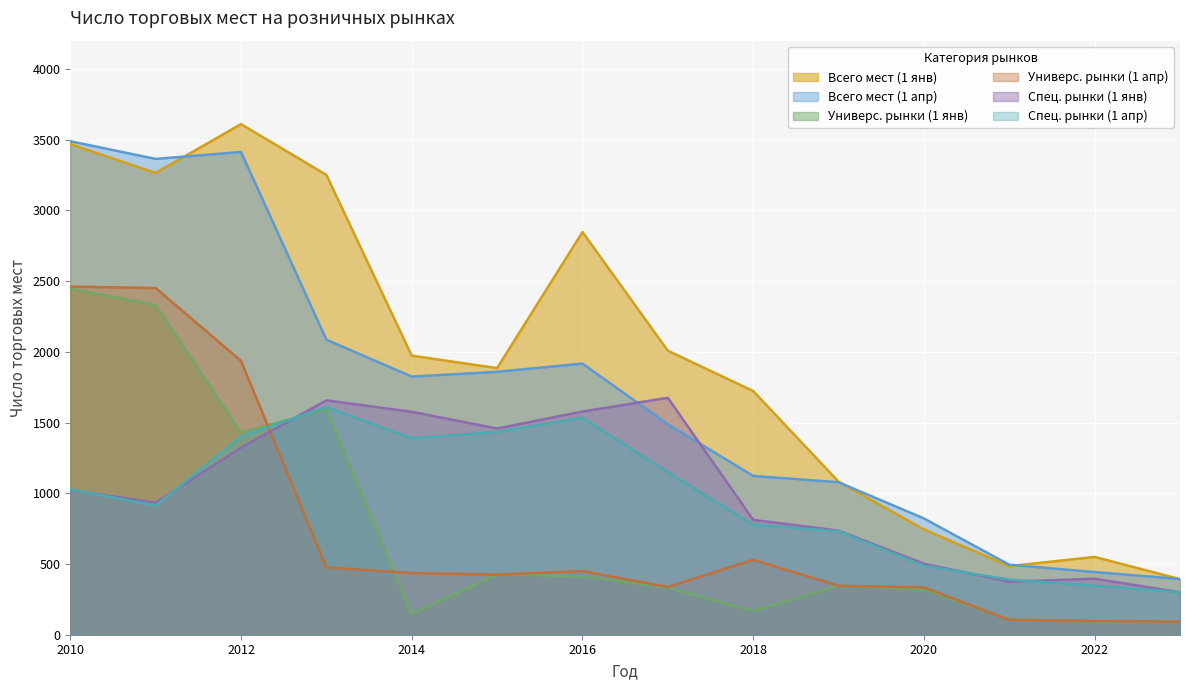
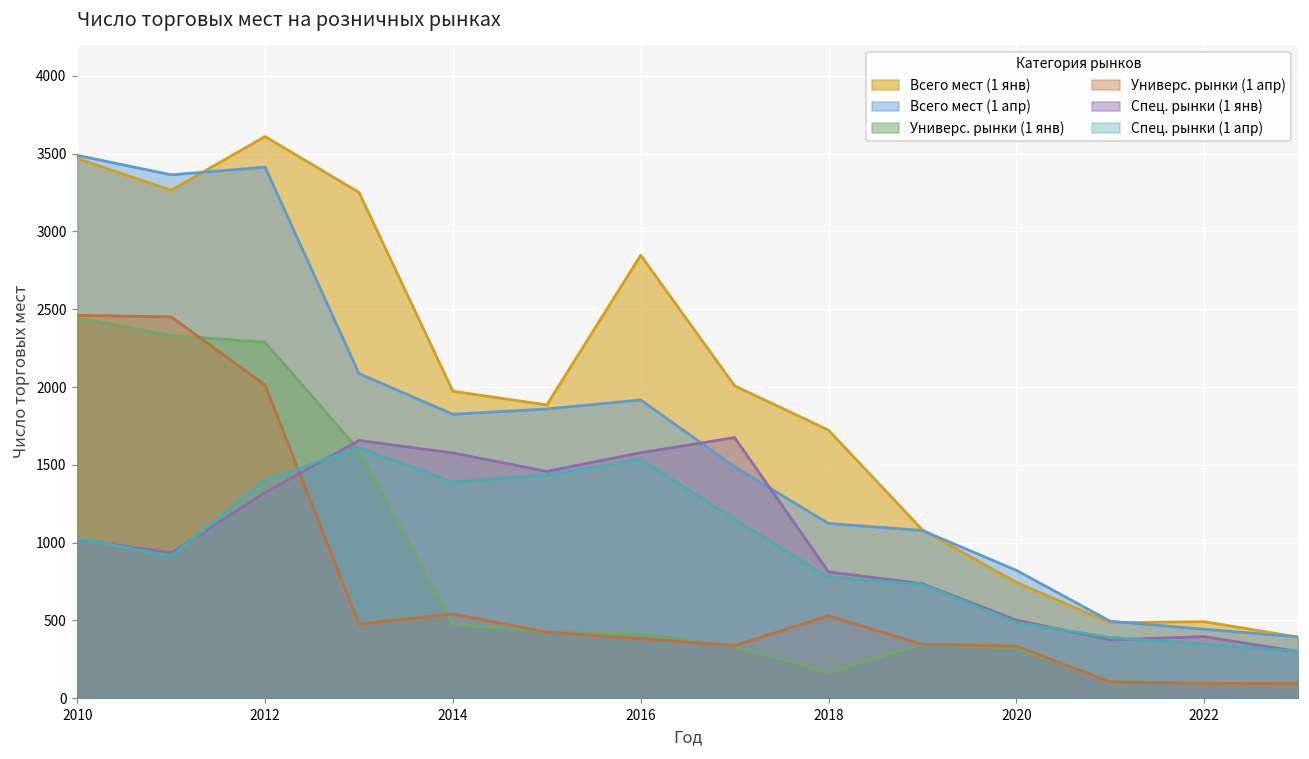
  {
    "Всего мест (1 янв)": {
      "2010": 3470,
      "2012": 3610,
      "2014": 1970,
      "2016": 2850,
      "2018": 1720,
      "2020": 750,
-     "2022": 550
+     "2022": 490
    },
    "Универс. рынки (1 янв)": {
-     "2012": 1430,
-     "2014": 150,
+     "2012": 2290,
+     "2014": 480,
      "2016": 410,
      "2018": 170
    },
    "Универс. рынки (1 апр)": {
-     "2012": 1940,
-     "2014": 440,
-     "2016": 450,
+     "2012": 2010,
+     "2014": 540,
+     "2016": 380,
      "2018": 530
    }
  }
